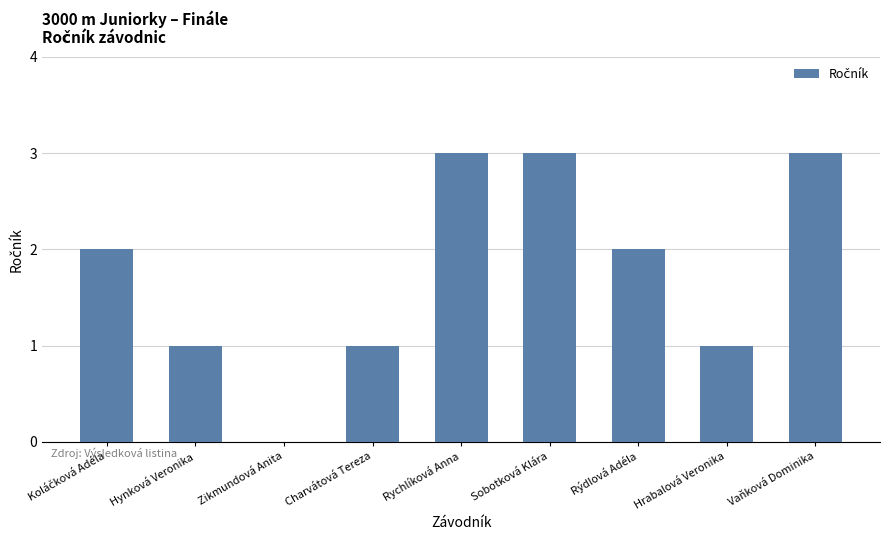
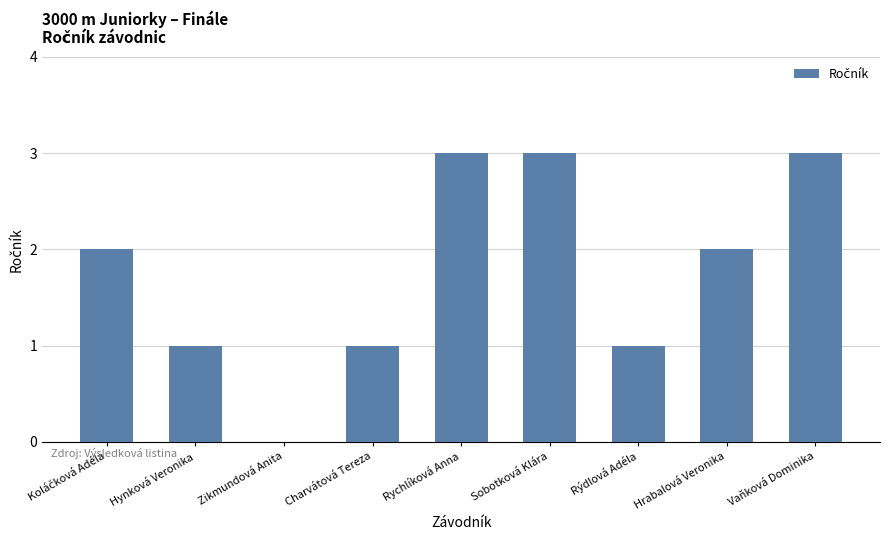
  {
    "Koláčková Adéla": 2,
    "Hynková Veronika": 1,
    "Zikmundová Anita": 0,
    "Charvátová Tereza": 1,
    "Rychlíková Anna": 3,
    "Sobotková Klára": 3,
-   "Rýdlová Adéla": 2,
-   "Hrabalová Veronika": 1,
+   "Rýdlová Adéla": 1,
+   "Hrabalová Veronika": 2,
    "Vaňková Dominika": 3
  }
